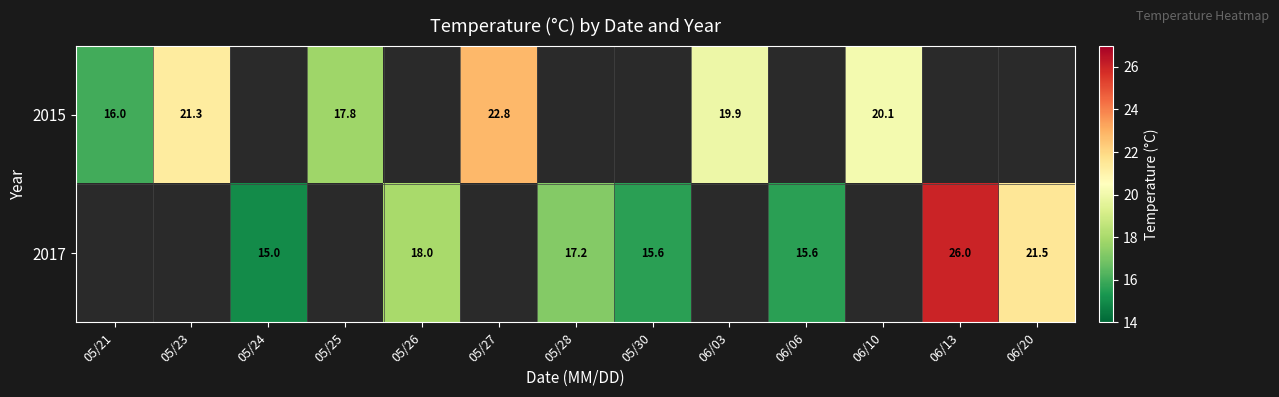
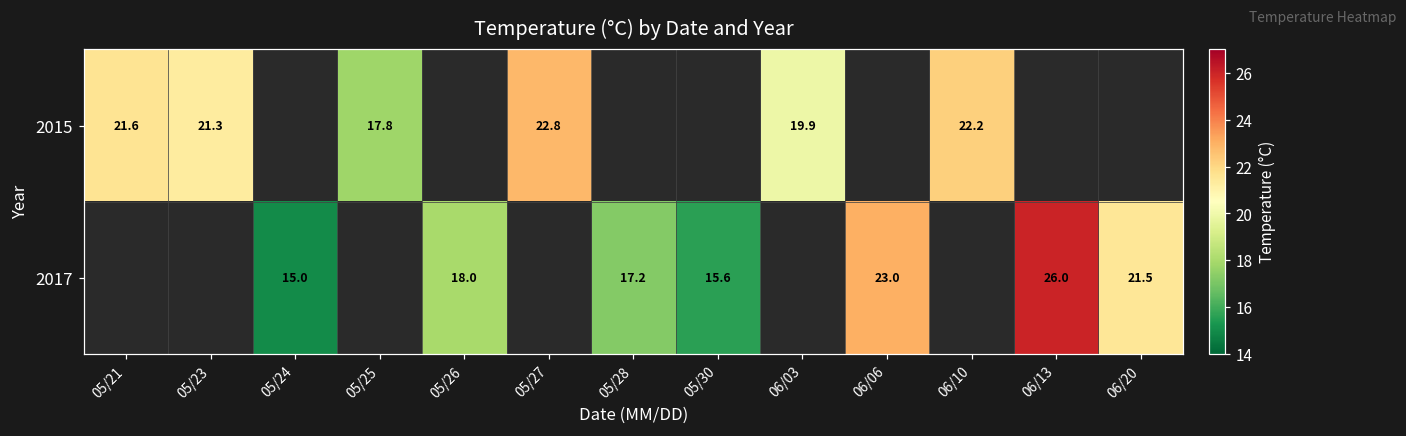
  {
    "2015": {
-     "05/21": 16.0,
+     "05/21": 21.6,
      "05/23": 21.3,
      "05/25": 17.8,
      "05/27": 22.8,
      "06/03": 19.9,
-     "06/10": 20.1
+     "06/10": 22.2
    },
    "2017": {
      "05/24": 15.0,
      "05/26": 18.0,
      "05/28": 17.2,
      "05/30": 15.6,
-     "06/06": 15.6,
+     "06/06": 23.0,
      "06/13": 26.0,
      "06/20": 21.5
    }
  }
